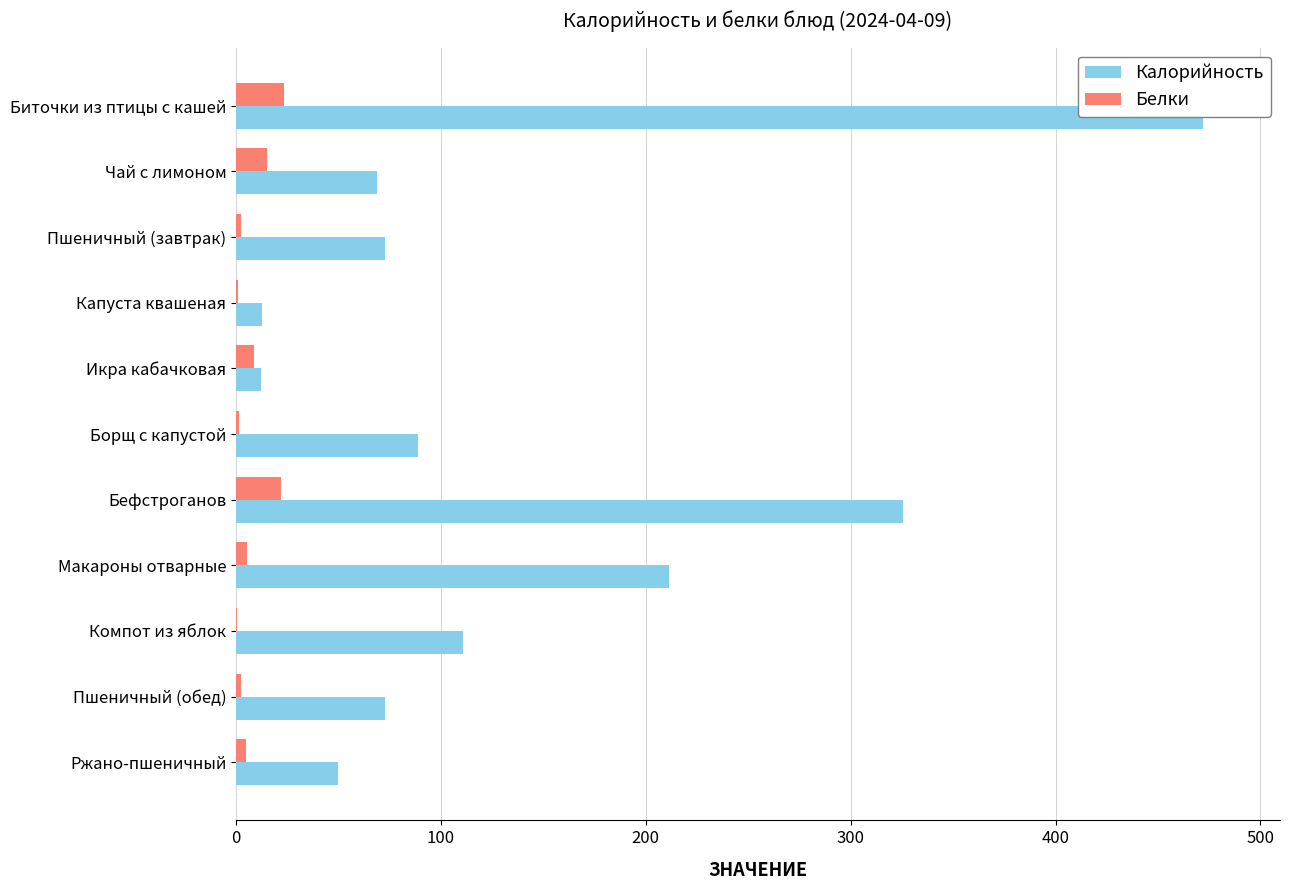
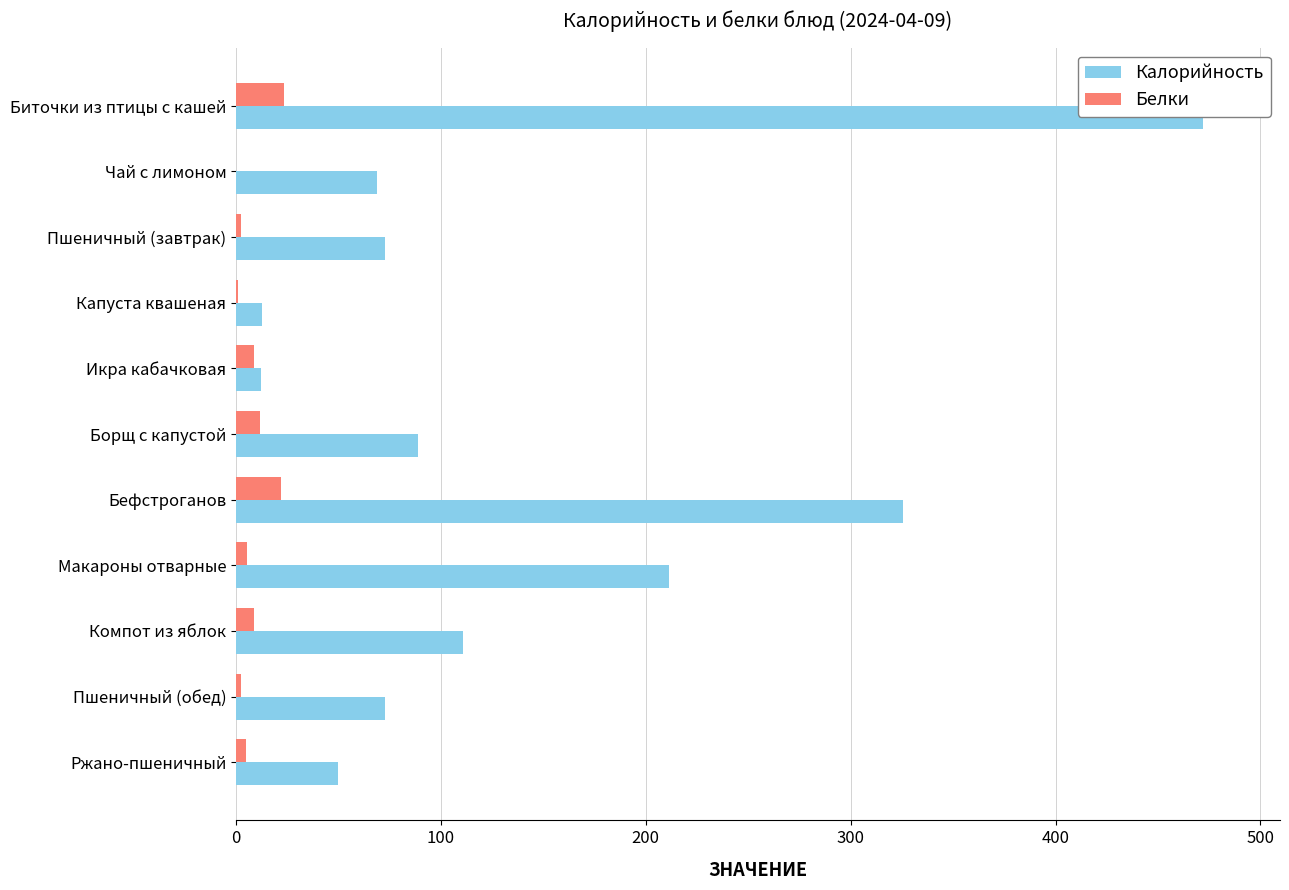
  {
    "Калорийность": {
      "Биточки из птицы с кашей": 472,
      "Чай с лимоном": 69,
      "Пшеничный (завтрак)": 73,
      "Капуста квашеная": 13,
      "Икра кабачковая": 12,
      "Борщ с капустой": 89,
      "Бефстроганов": 326,
      "Макароны отварные": 211,
      "Компот из яблок": 111,
      "Пшеничный (обед)": 73,
      "Ржано-пшеничный": 50
    },
    "Белки": {
      "Биточки из птицы с кашей": 23,
-     "Чай с лимоном": 15,
+     "Чай с лимоном": 0,
      "Пшеничный (завтрак)": 2,
      "Икра кабачковая": 9,
-     "Борщ с капустой": 2,
+     "Борщ с капустой": 11,
      "Бефстроганов": 22,
      "Макароны отварные": 6,
-     "Компот из яблок": 0,
+     "Компот из яблок": 9,
      "Пшеничный (обед)": 2,
      "Ржано-пшеничный": 5
    }
  }
